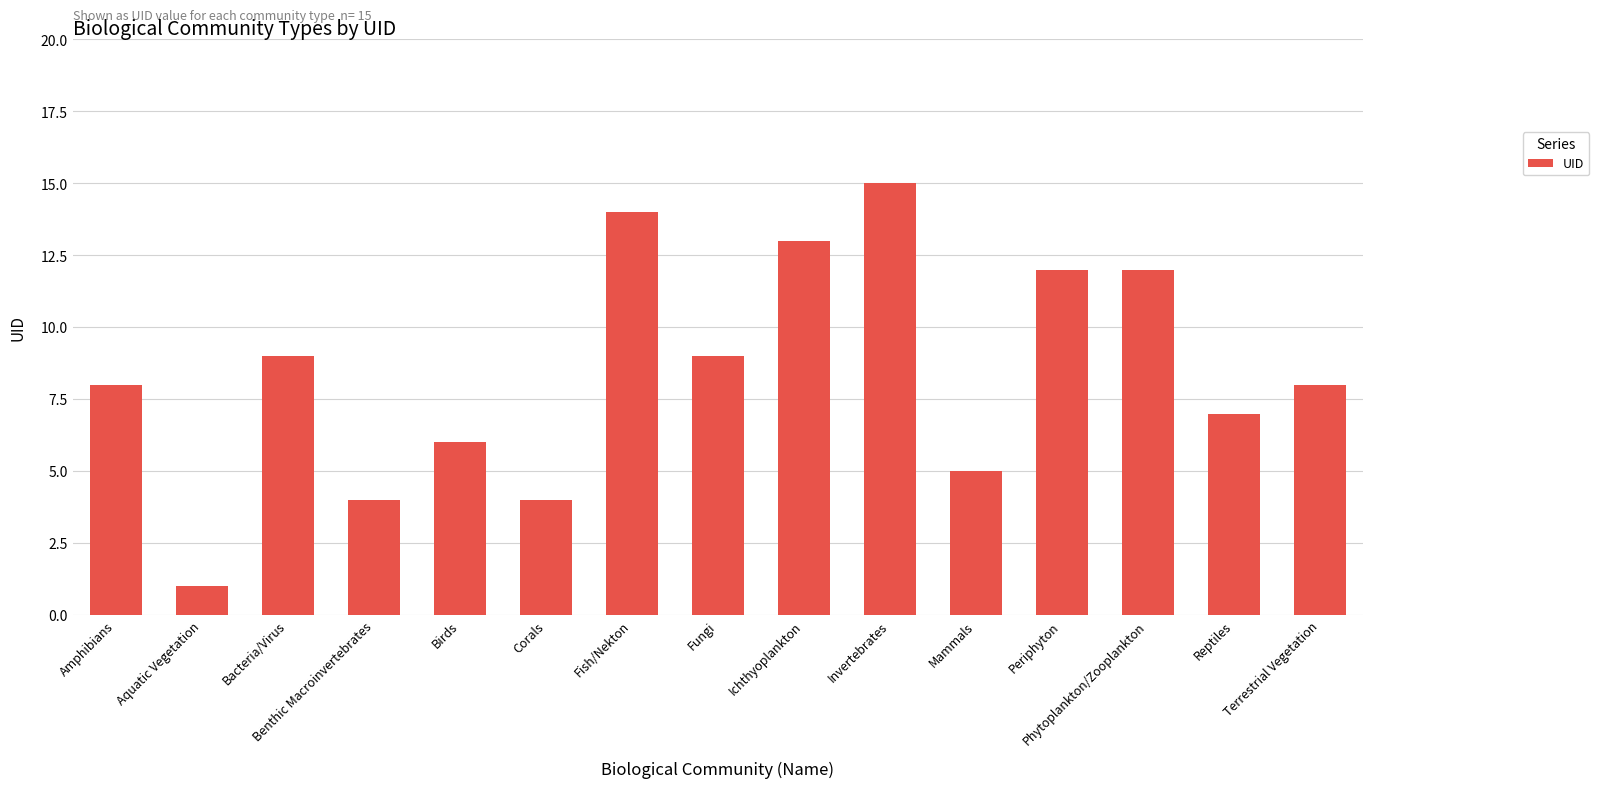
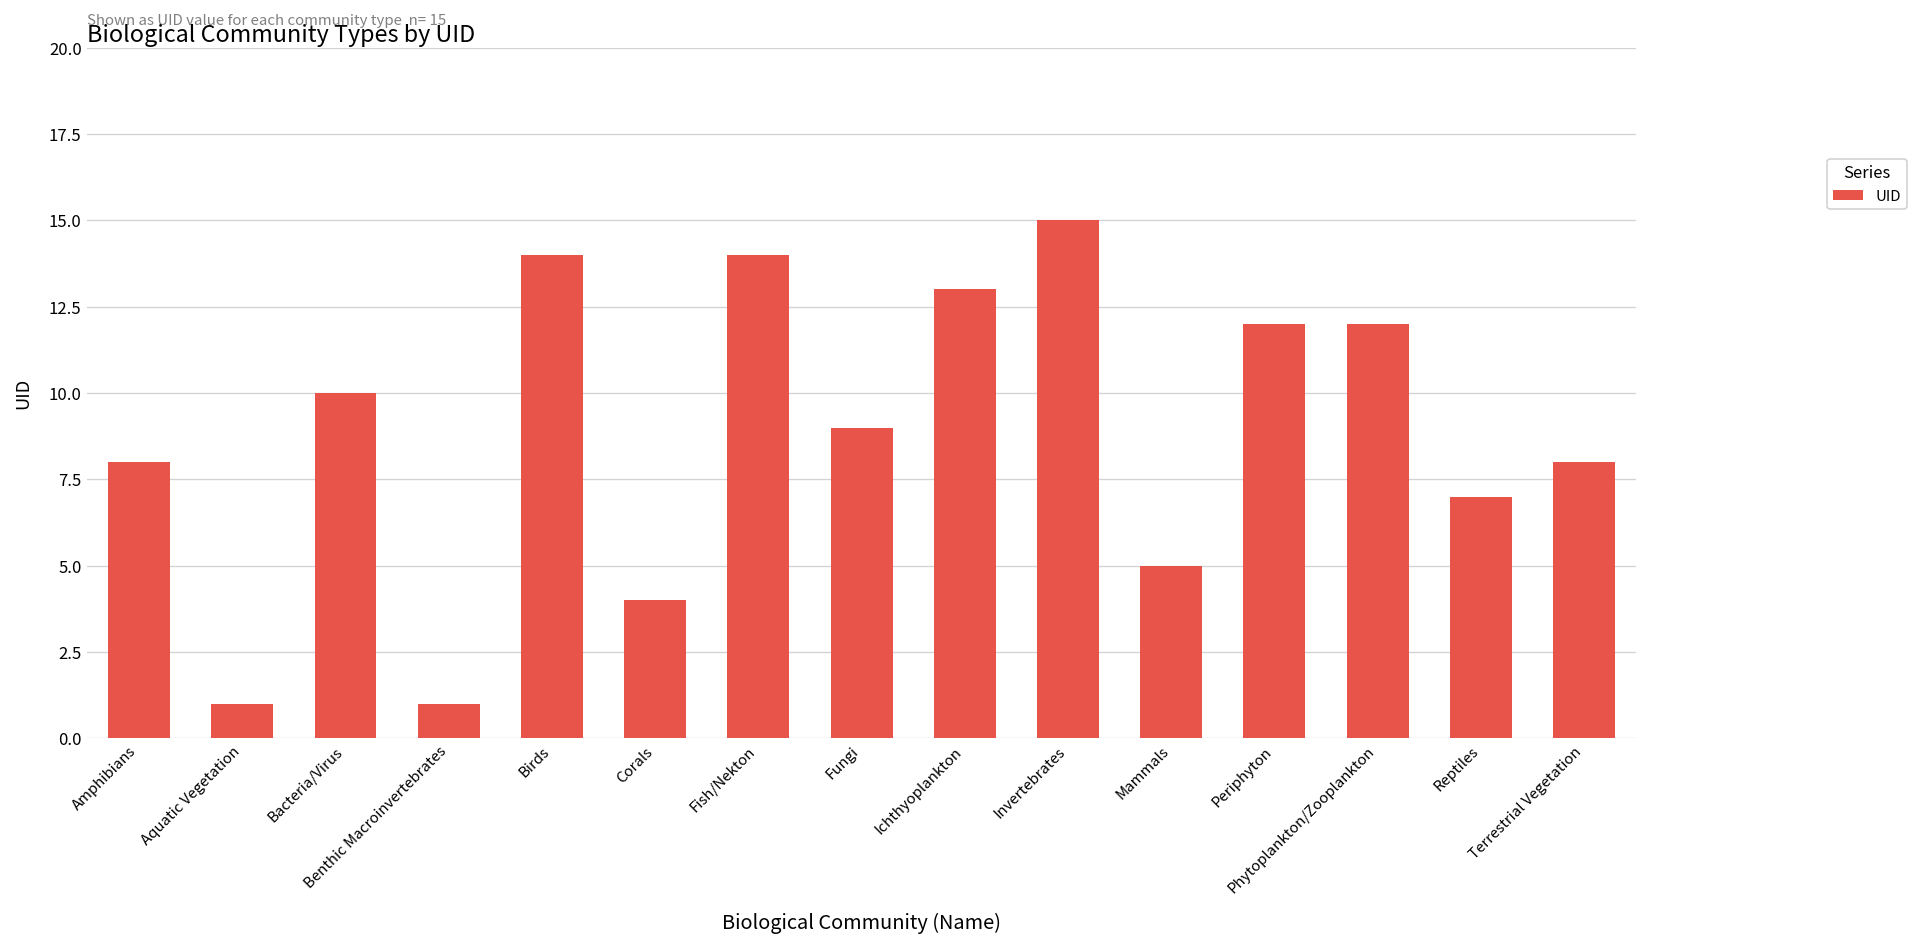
  {
    "Amphibians": 8,
    "Aquatic Vegetation": 1,
-   "Bacteria/Virus": 9,
-   "Benthic Macroinvertebrates": 4,
-   "Birds": 6,
+   "Bacteria/Virus": 10,
+   "Benthic Macroinvertebrates": 1,
+   "Birds": 14,
    "Corals": 4,
    "Fish/Nekton": 14,
    "Fungi": 9,
    "Ichthyoplankton": 13,
    "Invertebrates": 15,
    "Mammals": 5,
    "Periphyton": 12,
    "Phytoplankton/Zooplankton": 12,
    "Reptiles": 7,
    "Terrestrial Vegetation": 8
  }
